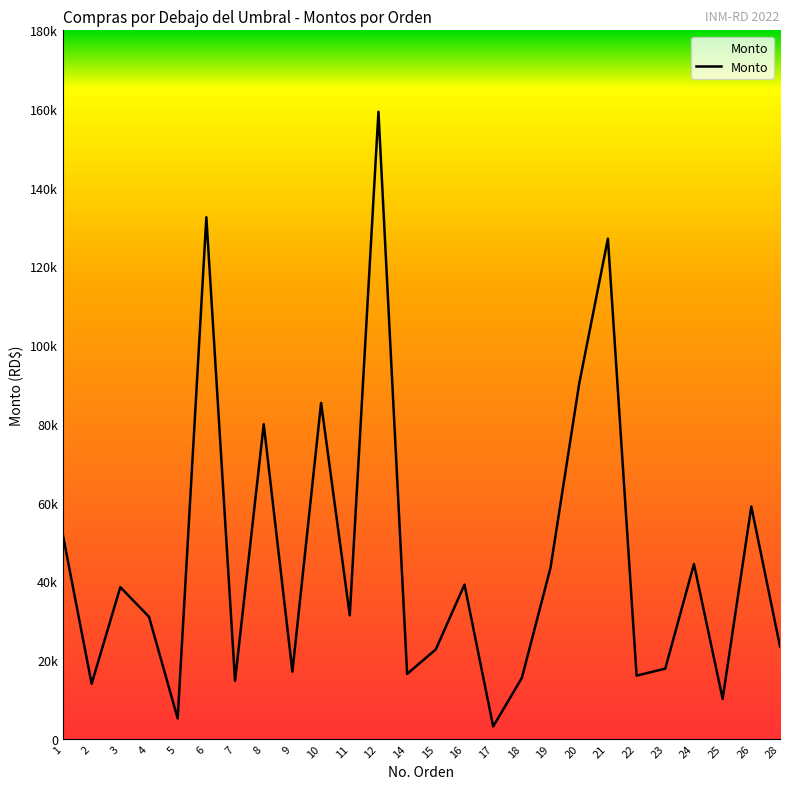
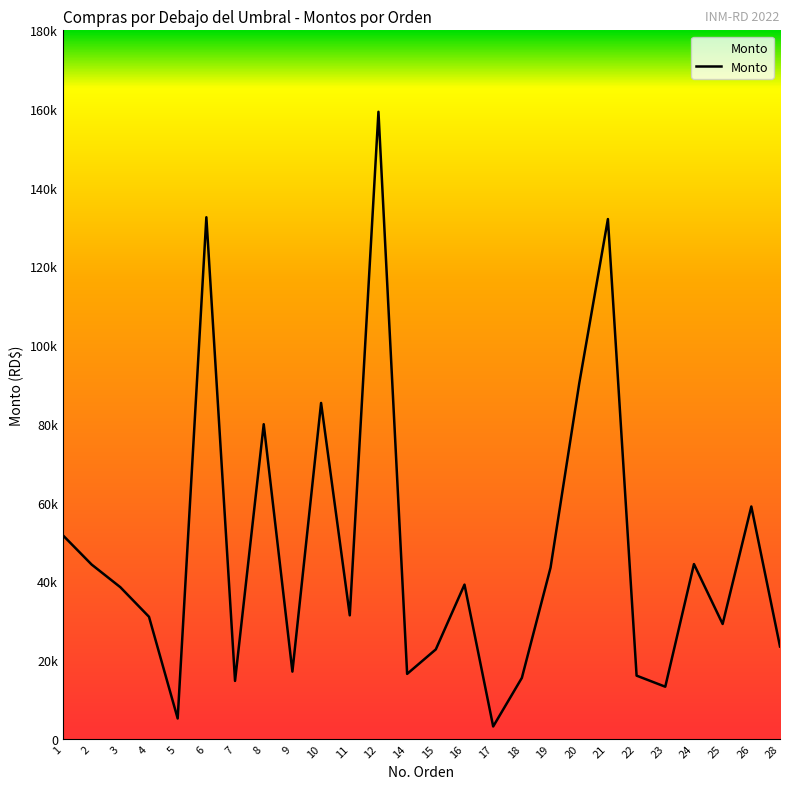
  {
    "1": 52000,
-   "2": 14000,
+   "2": 44000,
    "3": 38000,
    "4": 31000,
    "5": 5000,
    "6": 133000,
    "7": 15000,
    "8": 80000,
    "9": 17000,
    "10": 85000,
    "11": 31000,
    "12": 159000,
    "14": 16000,
    "15": 23000,
    "16": 39000,
    "17": 3000,
    "18": 15000,
    "19": 43000,
    "20": 90000,
-   "21": 127000,
+   "21": 132000,
    "22": 16000,
-   "23": 18000,
+   "23": 13000,
    "24": 44000,
-   "25": 10000,
+   "25": 29000,
    "26": 59000,
    "28": 23000
  }
